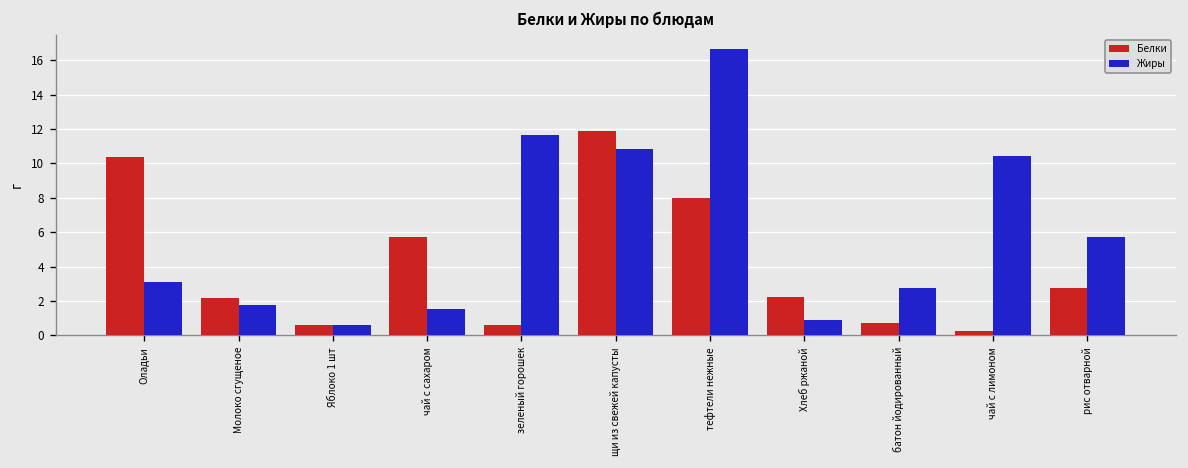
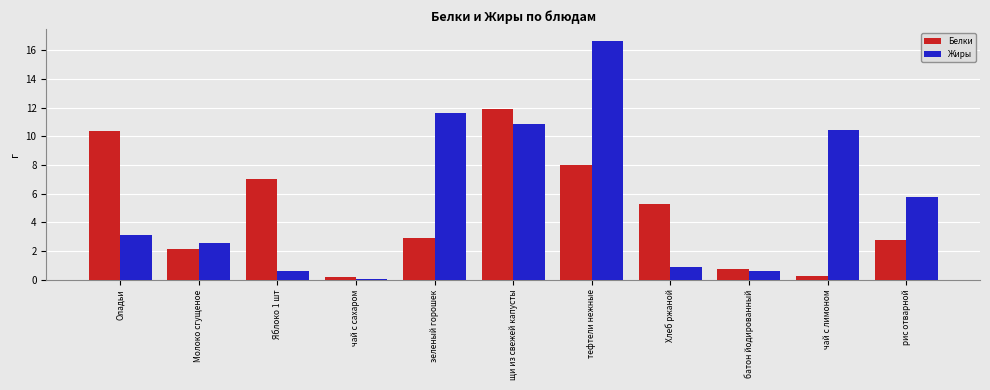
  {
    "Белки": {
      "Оладьи": 10.4,
      "Молоко сгущеное": 2.2,
-     "Яблоко 1 шт": 0.6,
-     "чай с сахаром": 5.7,
-     "зеленый горошек": 0.6,
+     "Яблоко 1 шт": 7.0,
+     "чай с сахаром": 0.2,
+     "зеленый горошек": 2.9,
      "щи из свежей капусты": 11.9,
      "тефтели нежные": 8.0,
-     "Хлеб ржаной": 2.3,
+     "Хлеб ржаной": 5.3,
      "батон йодированный": 0.7,
      "чай с лимоном": 0.2,
      "рис отварной": 2.8
    },
    "Жиры": {
      "Оладьи": 3.1,
-     "Молоко сгущеное": 1.8,
+     "Молоко сгущеное": 2.6,
      "Яблоко 1 шт": 0.6,
-     "чай с сахаром": 1.5,
+     "чай с сахаром": 0.1,
      "зеленый горошек": 11.6,
      "щи из свежей капусты": 10.8,
      "тефтели нежные": 16.6,
      "Хлеб ржаной": 0.9,
-     "батон йодированный": 2.8,
+     "батон йодированный": 0.6,
      "чай с лимоном": 10.4,
      "рис отварной": 5.7
    }
  }
